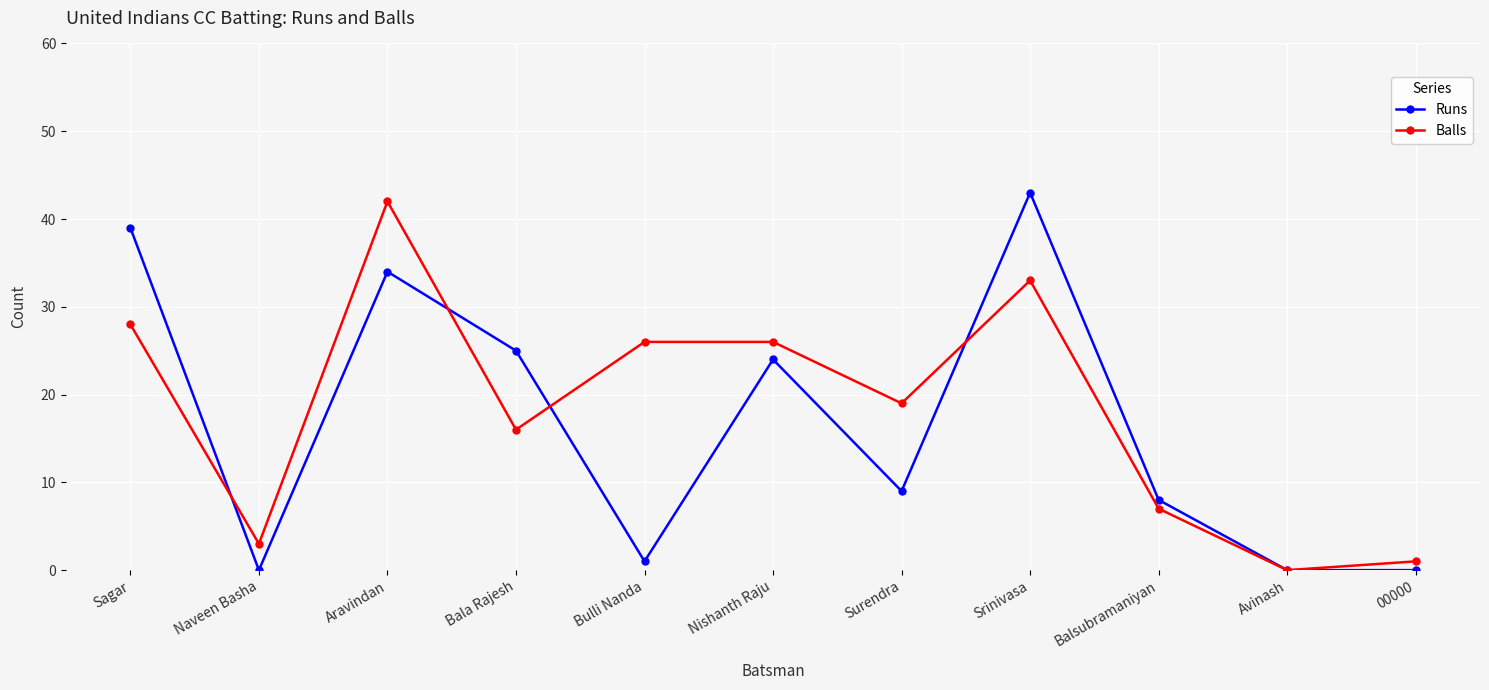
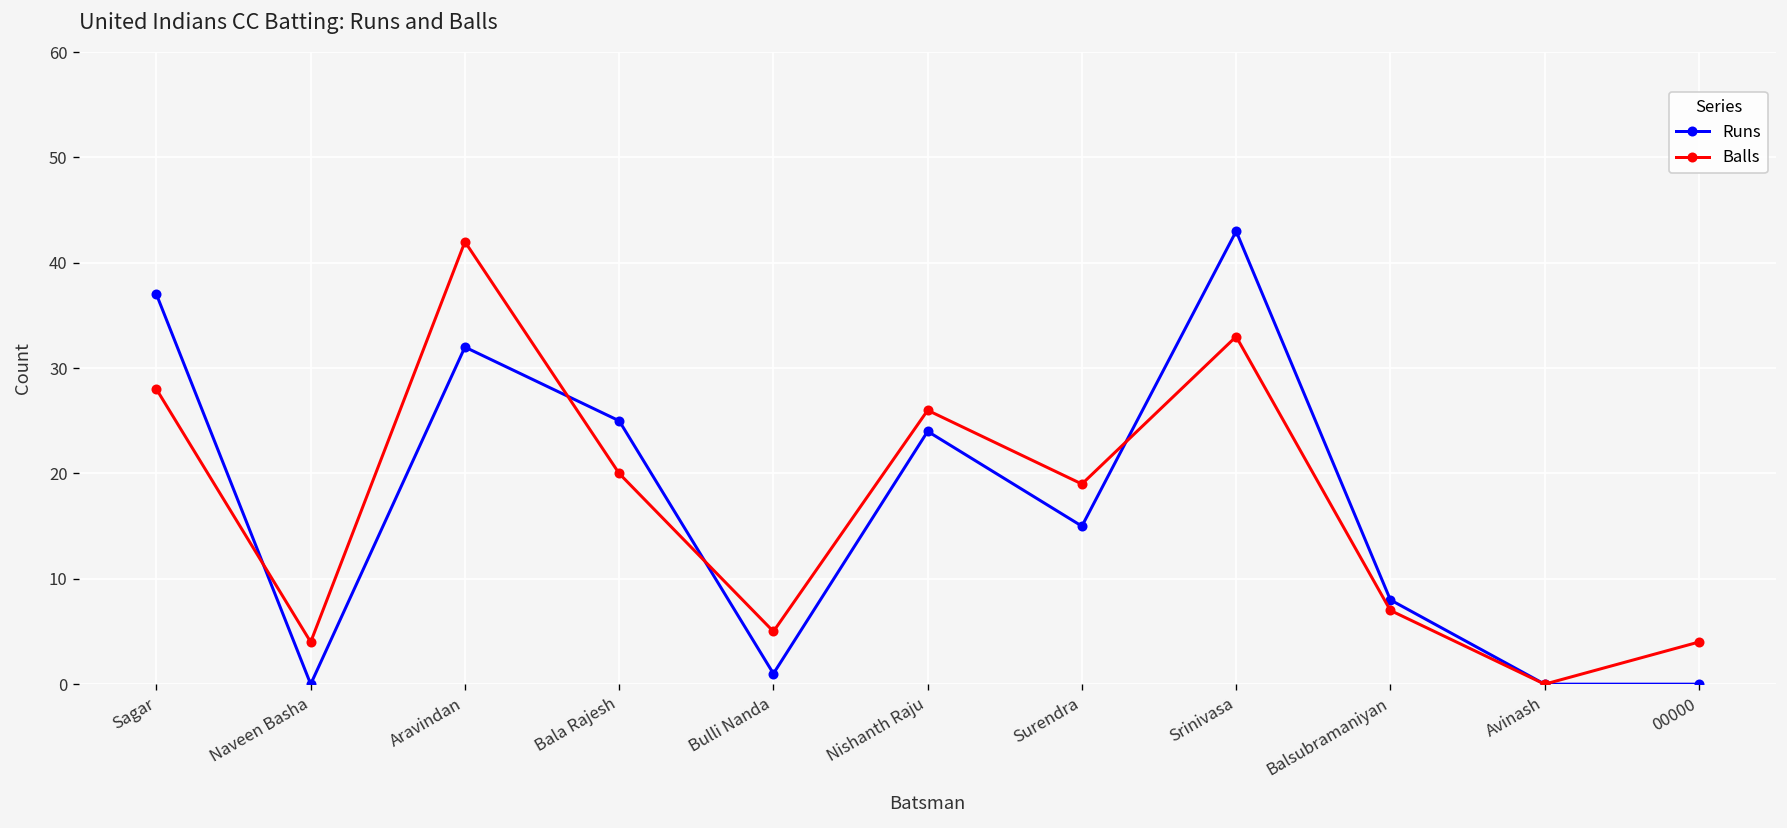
  {
    "Runs": {
-     "Sagar": 39,
+     "Sagar": 37,
      "Naveen Basha": 0,
-     "Aravindan": 34,
+     "Aravindan": 32,
      "Bala Rajesh": 25,
      "Bulli Nanda": 1,
      "Nishanth Raju": 24,
-     "Surendra": 9,
+     "Surendra": 15,
      "Srinivasa": 43,
      "Balsubramaniyan": 8,
      "00000": 0
    },
    "Balls": {
      "Sagar": 28,
-     "Naveen Basha": 3,
+     "Naveen Basha": 4,
      "Aravindan": 42,
-     "Bala Rajesh": 16,
-     "Bulli Nanda": 26,
+     "Bala Rajesh": 20,
+     "Bulli Nanda": 5,
      "Nishanth Raju": 26,
      "Surendra": 19,
      "Srinivasa": 33,
      "Balsubramaniyan": 7,
-     "00000": 1
+     "00000": 4
    }
  }
